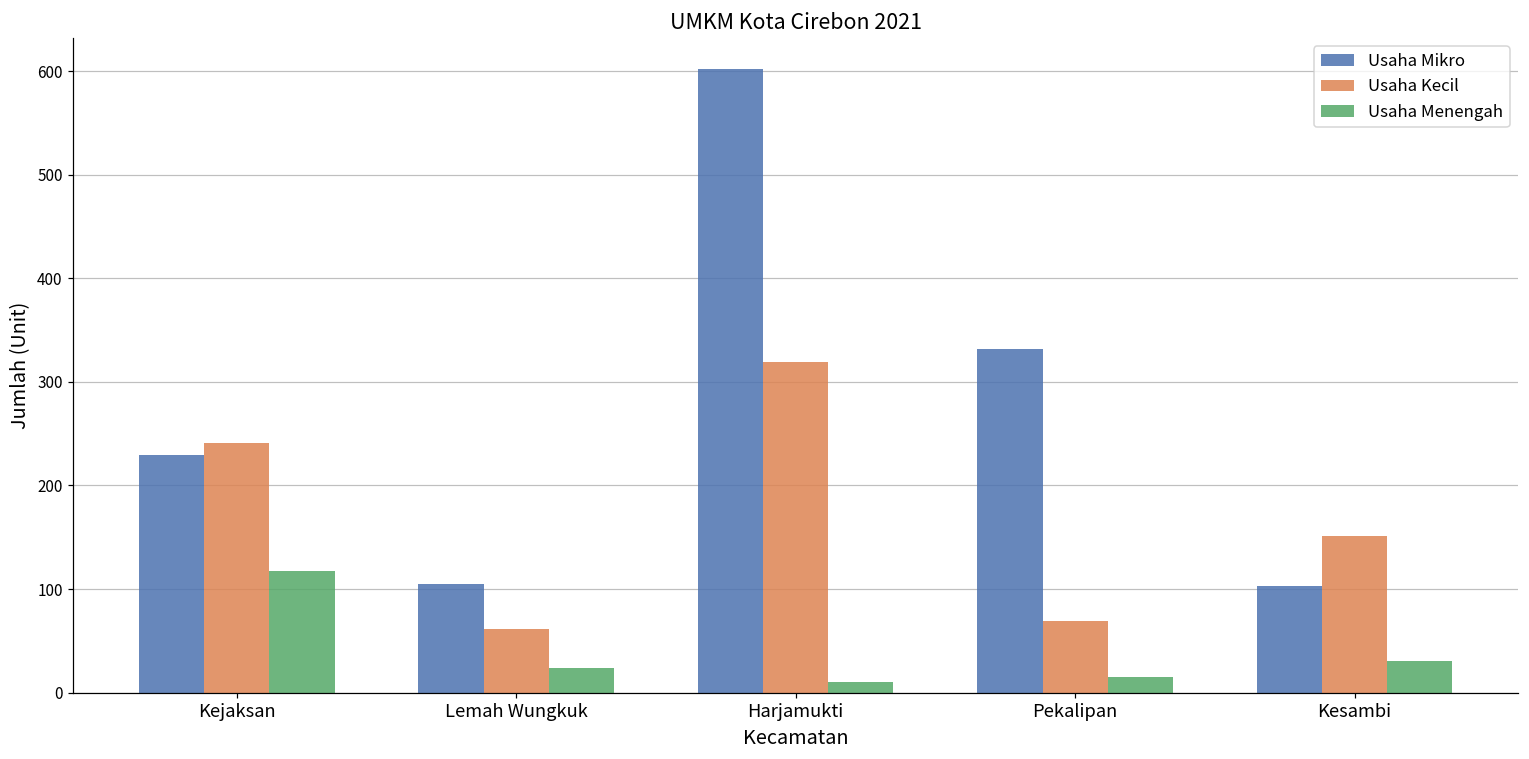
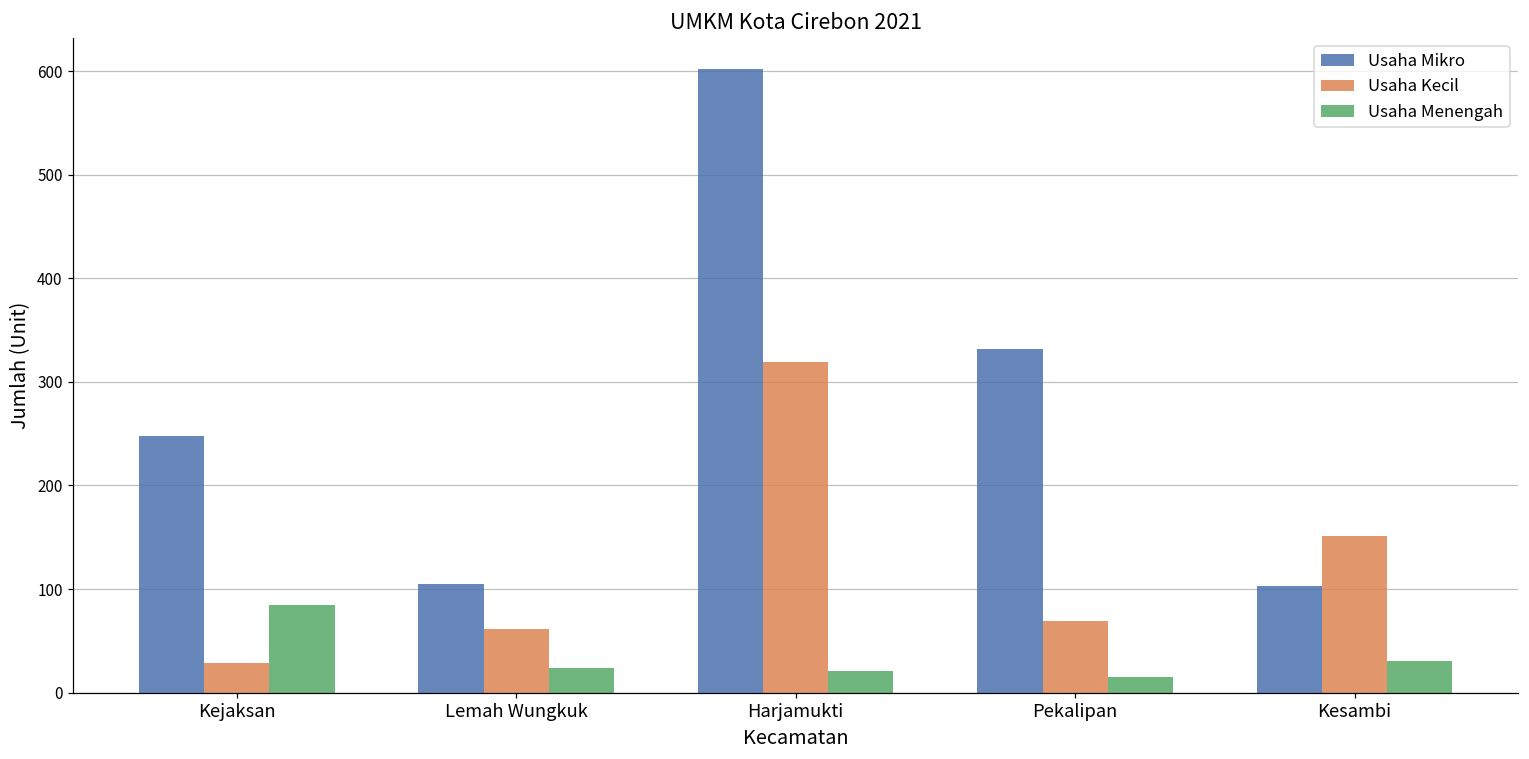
  {
    "Usaha Mikro": {
-     "Kejaksan": 230,
+     "Kejaksan": 250,
      "Lemah Wungkuk": 110,
      "Harjamukti": 600,
      "Pekalipan": 330,
      "Kesambi": 100
    },
    "Usaha Kecil": {
-     "Kejaksan": 240,
+     "Kejaksan": 30,
      "Lemah Wungkuk": 60,
      "Harjamukti": 320,
      "Pekalipan": 70,
      "Kesambi": 150
    },
    "Usaha Menengah": {
-     "Kejaksan": 120,
+     "Kejaksan": 90,
      "Lemah Wungkuk": 20,
-     "Harjamukti": 10,
+     "Harjamukti": 20,
      "Pekalipan": 20,
      "Kesambi": 30
    }
  }
